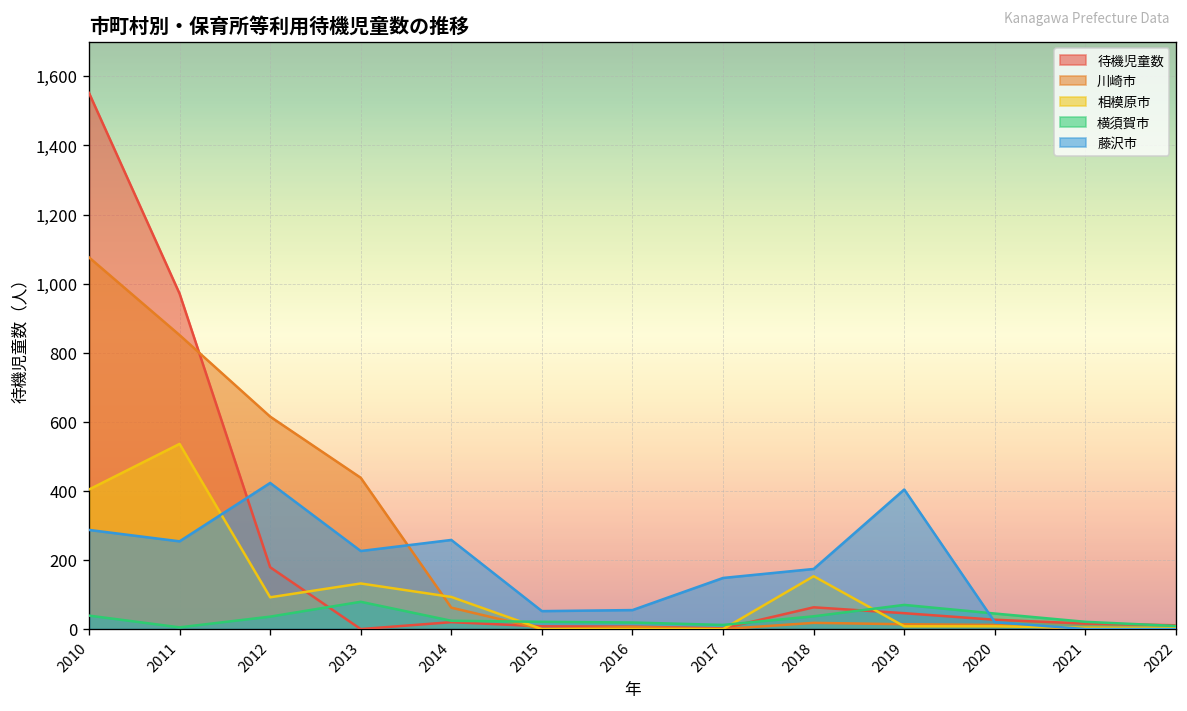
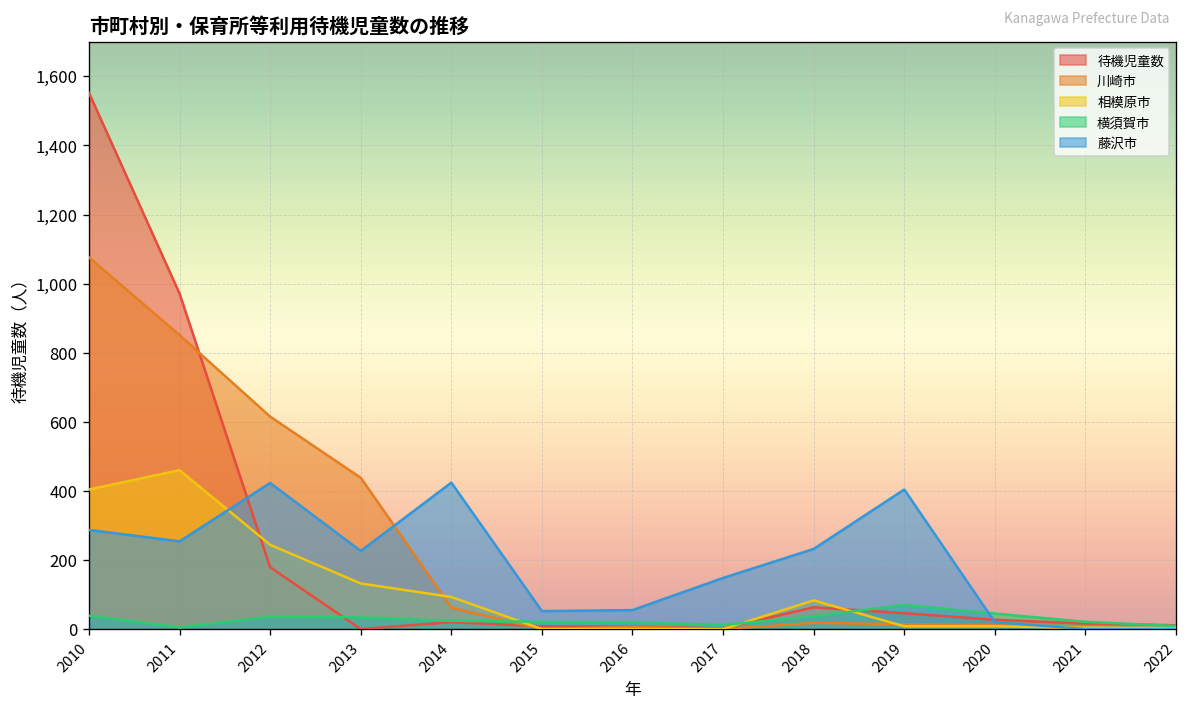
  {
    "相模原市": {
      "2010": 400,
-     "2011": 540,
-     "2012": 90,
+     "2011": 460,
+     "2012": 240,
      "2013": 130,
      "2014": 90,
-     "2018": 150
+     "2018": 80
    },
    "横須賀市": {
      "2010": 40,
      "2011": 10,
      "2012": 40,
-     "2013": 80,
+     "2013": 30,
      "2015": 20,
      "2016": 20,
      "2017": 10,
      "2018": 40,
      "2019": 70,
      "2020": 50
    },
    "藤沢市": {
      "2010": 290,
      "2011": 250,
      "2012": 420,
      "2013": 230,
-     "2014": 260,
+     "2014": 420,
      "2015": 50,
      "2016": 60,
      "2017": 150,
-     "2018": 170,
+     "2018": 230,
      "2019": 400
    }
  }
